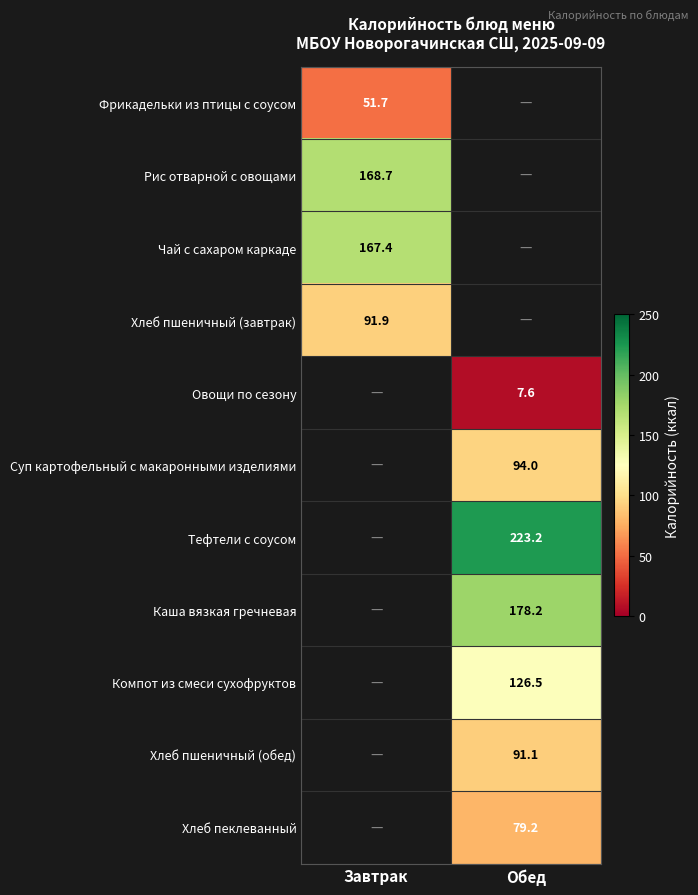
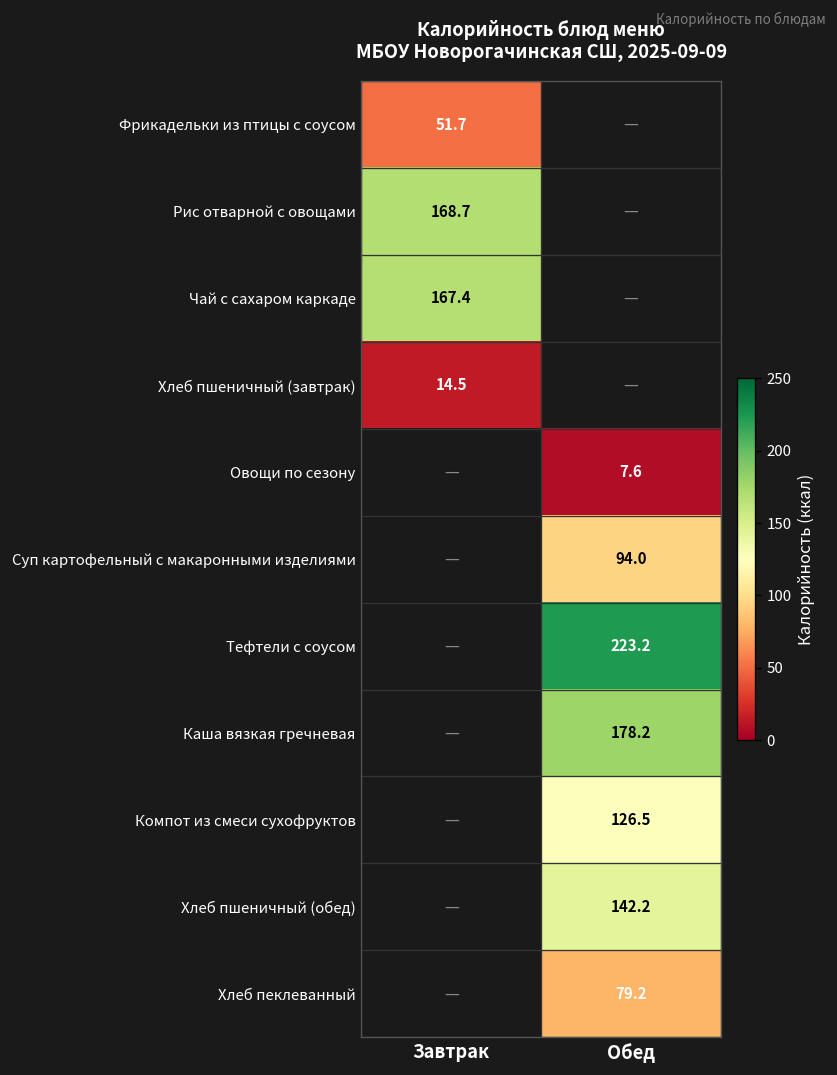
  {
    "Фрикадельки из птицы с соусом": {
      "Завтрак": 51.7
    },
    "Рис отварной с овощами": {
      "Завтрак": 168.7
    },
    "Чай с сахаром каркаде": {
      "Завтрак": 167.4
    },
    "Хлеб пшеничный (завтрак)": {
-     "Завтрак": 91.9
+     "Завтрак": 14.5
    },
    "Овощи по сезону": {
      "Обед": 7.6
    },
    "Суп картофельный с макаронными изделиями": {
      "Обед": 94.0
    },
    "Тефтели с соусом": {
      "Обед": 223.2
    },
    "Каша вязкая гречневая": {
      "Обед": 178.2
    },
    "Компот из смеси сухофруктов": {
      "Обед": 126.5
    },
    "Хлеб пшеничный (обед)": {
-     "Обед": 91.1
+     "Обед": 142.2
    },
    "Хлеб пеклеванный": {
      "Обед": 79.2
    }
  }
